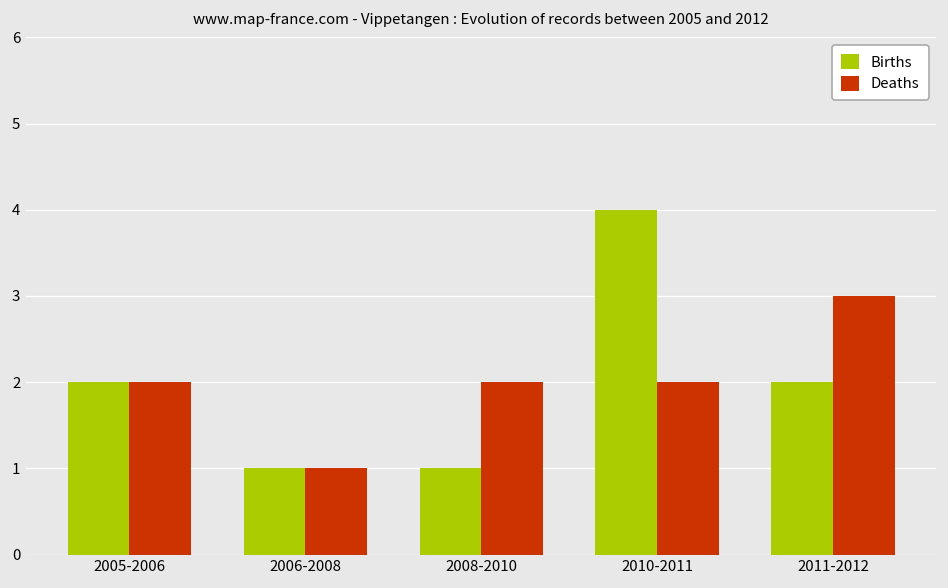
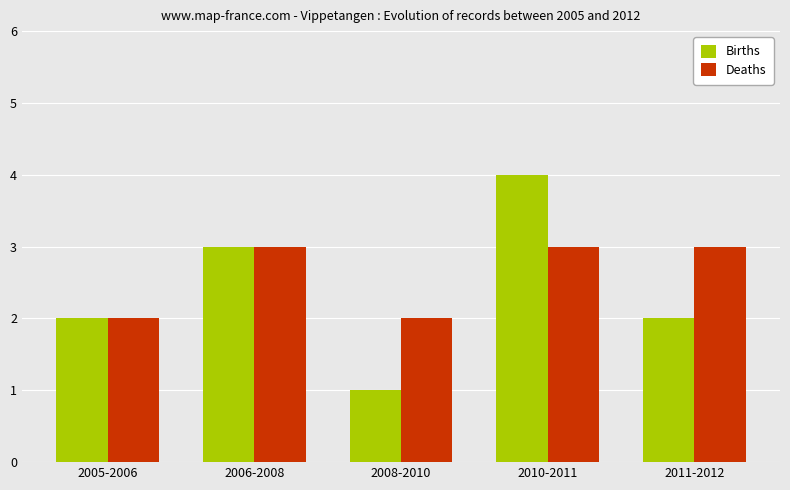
  {
    "Births": {
      "2005-2006": 2,
-     "2006-2008": 1,
+     "2006-2008": 3,
      "2008-2010": 1,
      "2010-2011": 4,
      "2011-2012": 2
    },
    "Deaths": {
      "2005-2006": 2,
-     "2006-2008": 1,
+     "2006-2008": 3,
      "2008-2010": 2,
-     "2010-2011": 2,
+     "2010-2011": 3,
      "2011-2012": 3
    }
  }
